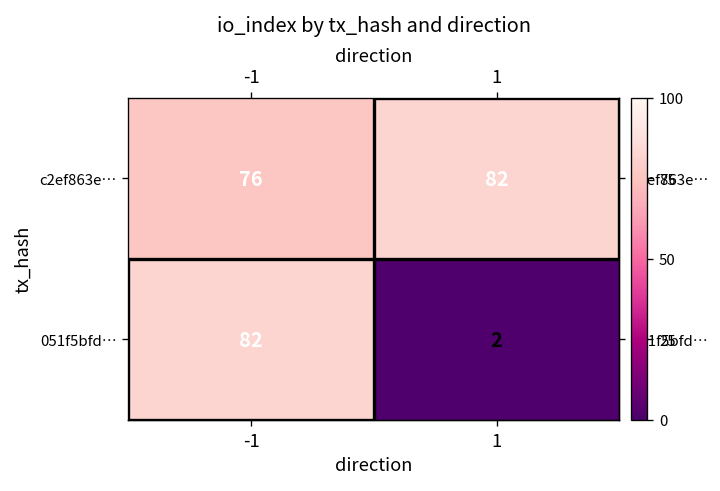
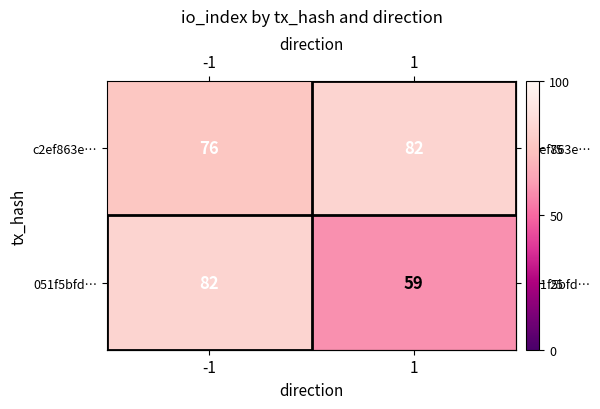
  {
    "c2ef863e…": {
      "-1": 76
    },
    "051f5bfd…": {
-     "1": 2
+     "1": 59
    }
  }
